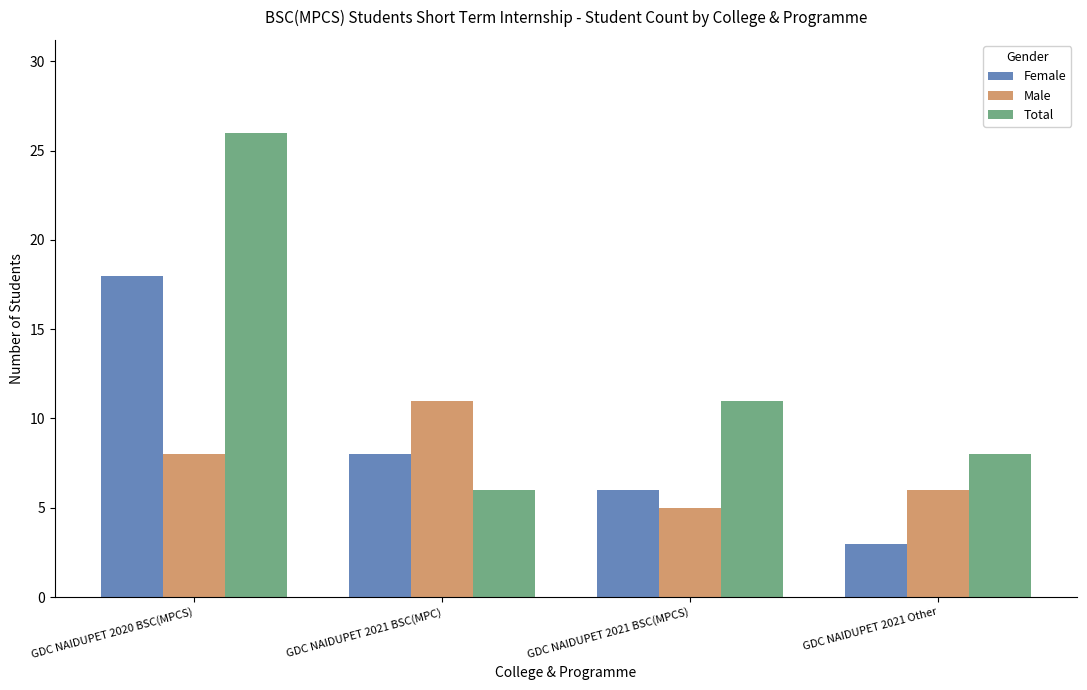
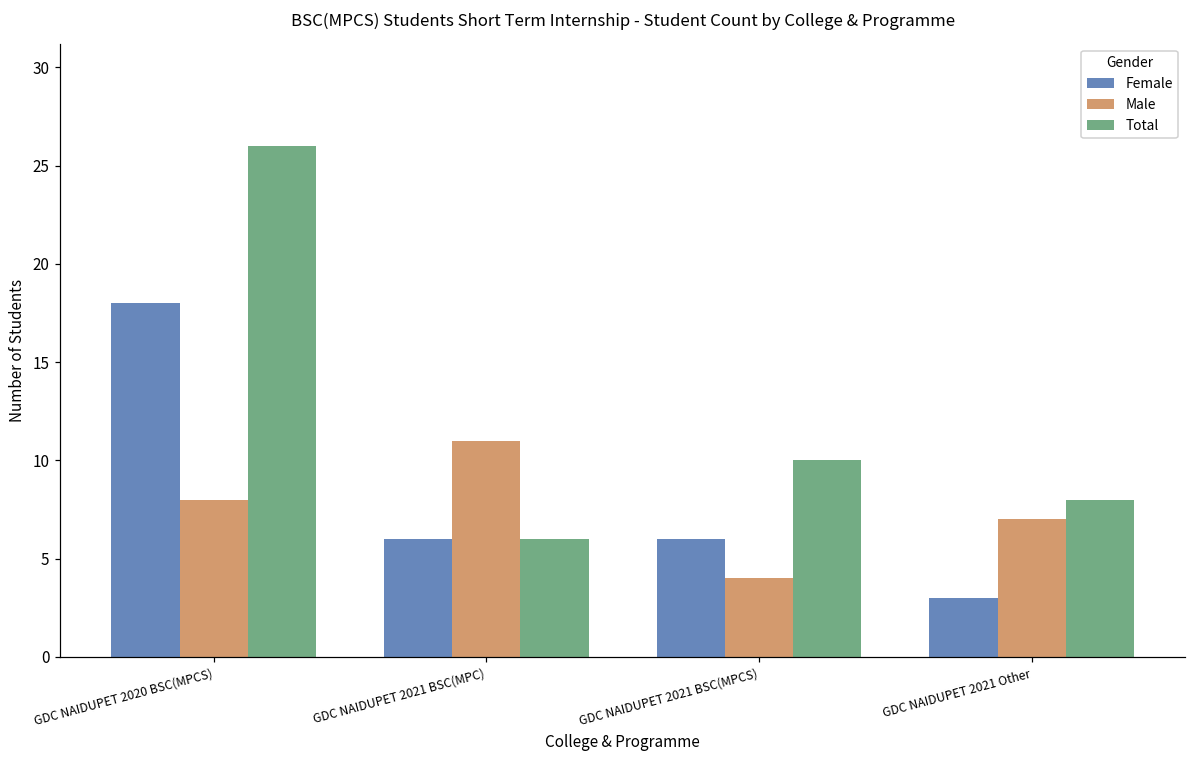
  {
    "Female": {
      "GDC NAIDUPET 2020 BSC(MPCS)": 18,
-     "GDC NAIDUPET 2021 BSC(MPC)": 8,
+     "GDC NAIDUPET 2021 BSC(MPC)": 6,
      "GDC NAIDUPET 2021 BSC(MPCS)": 6,
      "GDC NAIDUPET 2021 Other": 3
    },
    "Male": {
      "GDC NAIDUPET 2020 BSC(MPCS)": 8,
      "GDC NAIDUPET 2021 BSC(MPC)": 11,
-     "GDC NAIDUPET 2021 BSC(MPCS)": 5,
-     "GDC NAIDUPET 2021 Other": 6
+     "GDC NAIDUPET 2021 BSC(MPCS)": 4,
+     "GDC NAIDUPET 2021 Other": 7
    },
    "Total": {
      "GDC NAIDUPET 2020 BSC(MPCS)": 26,
      "GDC NAIDUPET 2021 BSC(MPC)": 6,
-     "GDC NAIDUPET 2021 BSC(MPCS)": 11,
+     "GDC NAIDUPET 2021 BSC(MPCS)": 10,
      "GDC NAIDUPET 2021 Other": 8
    }
  }
